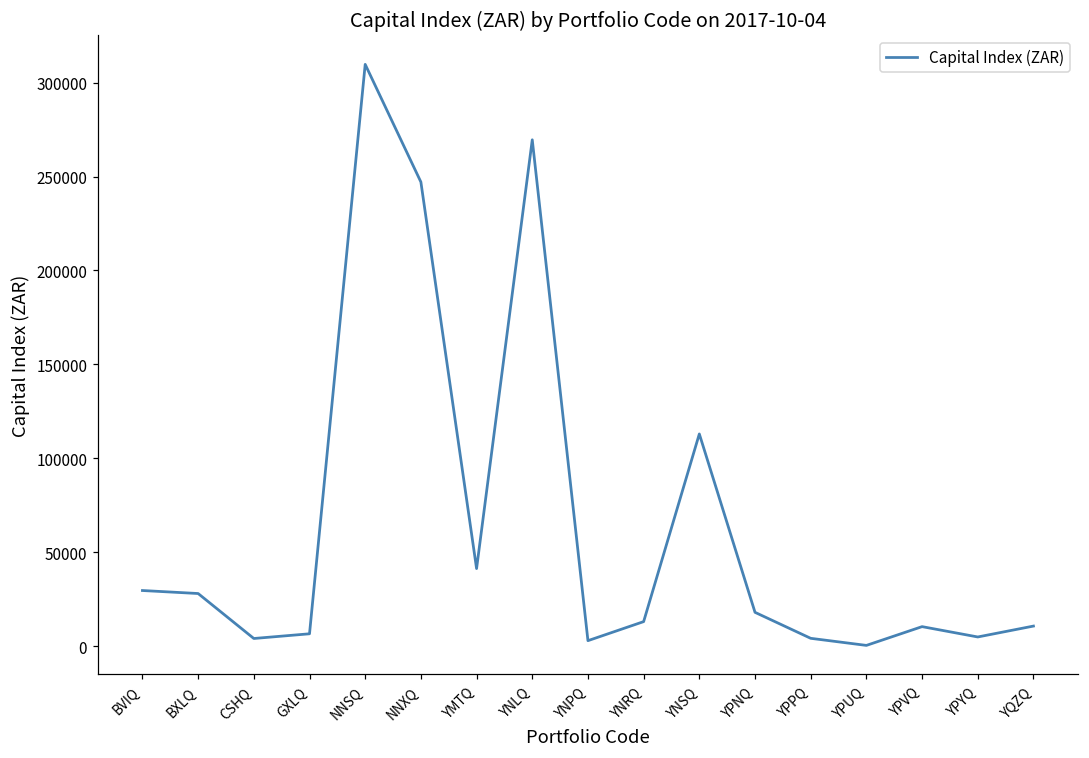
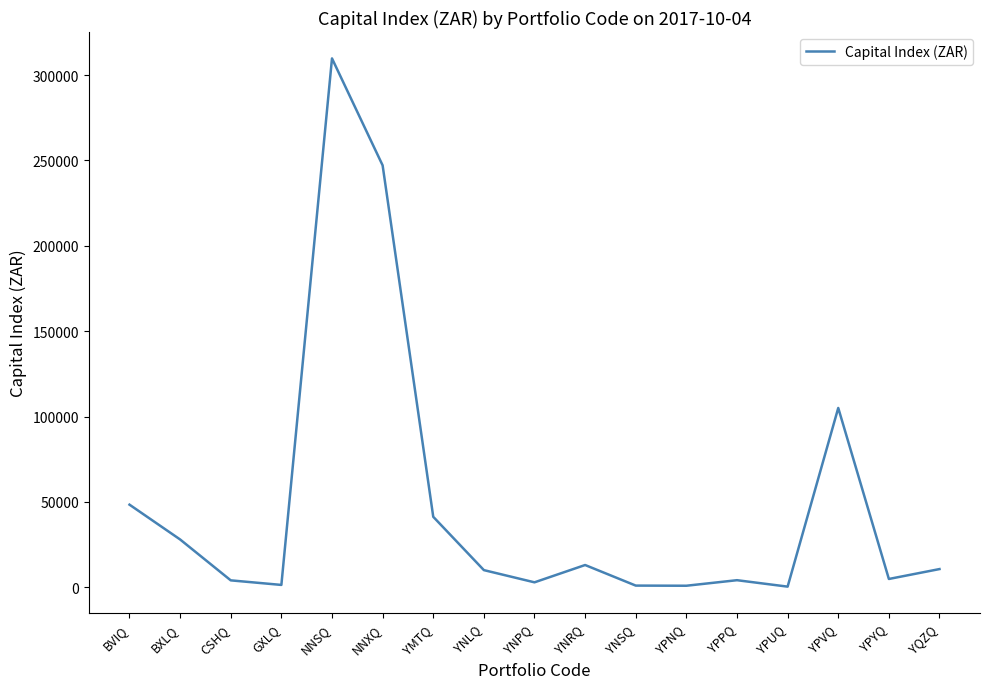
  {
-   "BVIQ": 30000,
+   "BVIQ": 48000,
    "BXLQ": 28000,
    "CSHQ": 4000,
-   "GXLQ": 7000,
+   "GXLQ": 1000,
    "NNSQ": 310000,
    "NNXQ": 247000,
    "YMTQ": 41000,
-   "YNLQ": 270000,
+   "YNLQ": 10000,
    "YNPQ": 3000,
    "YNRQ": 13000,
-   "YNSQ": 113000,
-   "YPNQ": 18000,
+   "YNSQ": 1000,
+   "YPNQ": 1000,
    "YPPQ": 4000,
    "YPUQ": 0,
-   "YPVQ": 10000,
+   "YPVQ": 105000,
    "YPYQ": 5000,
    "YQZQ": 11000
  }
